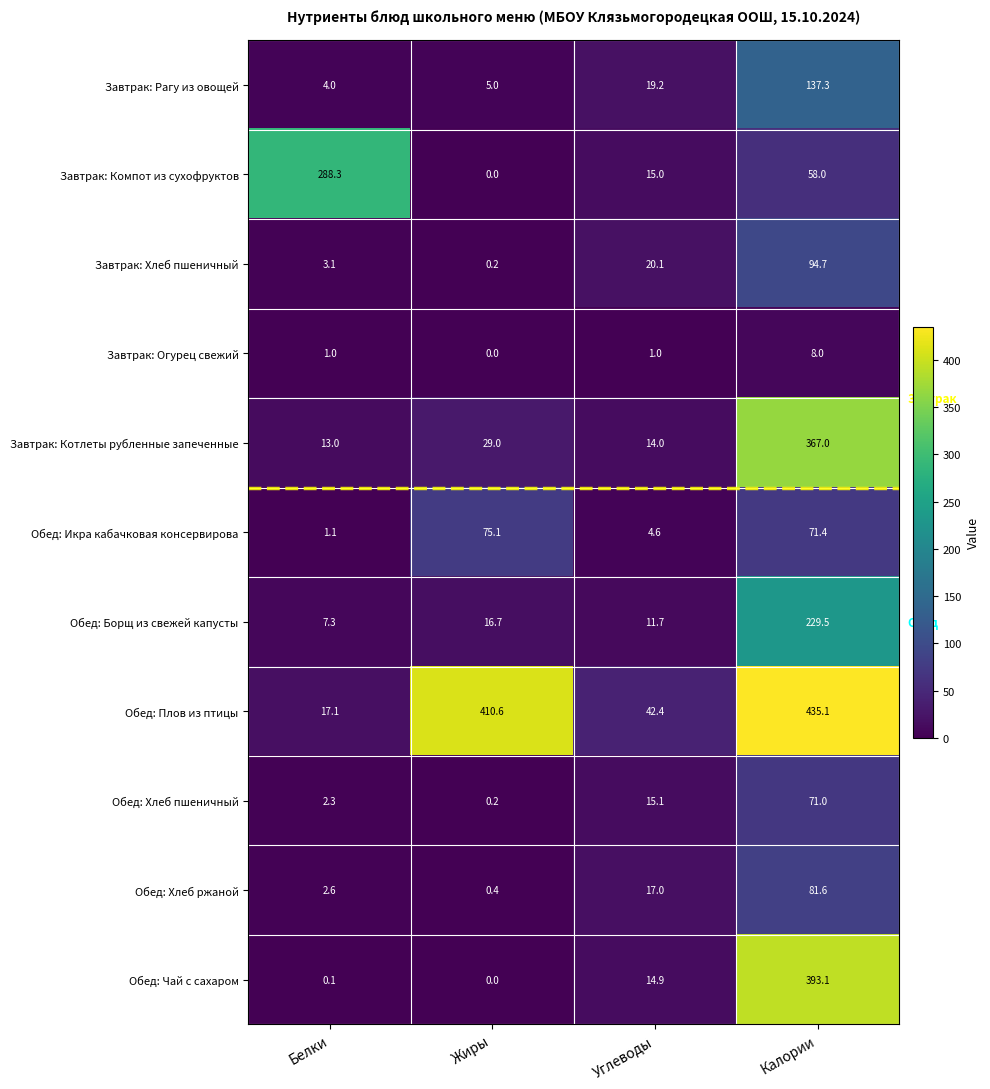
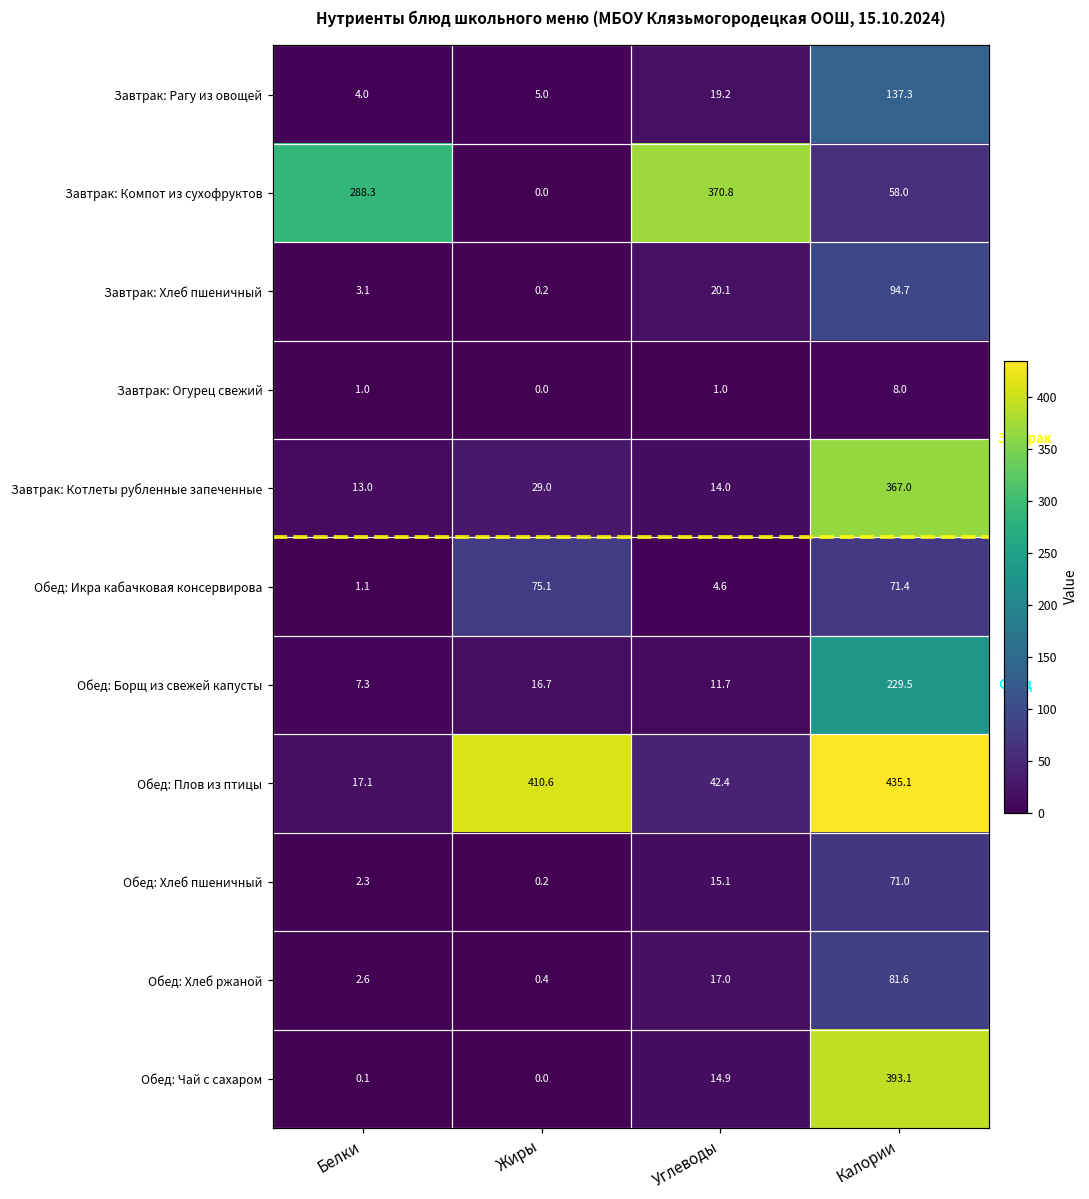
  {
    "Завтрак: Рагу из овощей": {
      "Белки": 4.0,
      "Жиры": 5.0,
      "Углеводы": 19.2,
      "Калории": 137.3
    },
    "Завтрак: Компот из сухофруктов": {
      "Белки": 288.3,
      "Жиры": 0.0,
-     "Углеводы": 15.0,
+     "Углеводы": 370.8,
      "Калории": 58.0
    },
    "Завтрак: Хлеб пшеничный": {
      "Белки": 3.1,
      "Жиры": 0.2,
      "Углеводы": 20.1,
      "Калории": 94.7
    },
    "Завтрак: Огурец свежий": {
      "Белки": 1.0,
      "Жиры": 0.0,
      "Углеводы": 1.0,
      "Калории": 8.0
    },
    "Завтрак: Котлеты рубленные запеченные": {
      "Белки": 13.0,
      "Жиры": 29.0,
      "Углеводы": 14.0,
      "Калории": 367.0
    },
    "Обед: Икра кабачковая консервирова": {
      "Белки": 1.1,
      "Жиры": 75.1,
      "Углеводы": 4.6,
      "Калории": 71.4
    },
    "Обед: Борщ из свежей капусты": {
      "Белки": 7.3,
      "Жиры": 16.7,
      "Углеводы": 11.7,
      "Калории": 229.5
    },
    "Обед: Плов из птицы": {
      "Белки": 17.1,
      "Жиры": 410.6,
      "Углеводы": 42.4,
      "Калории": 435.1
    },
    "Обед: Хлеб пшеничный": {
      "Белки": 2.3,
      "Жиры": 0.2,
      "Углеводы": 15.1,
      "Калории": 71.0
    },
    "Обед: Хлеб ржаной": {
      "Белки": 2.6,
      "Жиры": 0.4,
      "Углеводы": 17.0,
      "Калории": 81.6
    },
    "Обед: Чай с сахаром": {
      "Белки": 0.1,
      "Жиры": 0.0,
      "Углеводы": 14.9,
      "Калории": 393.1
    }
  }
